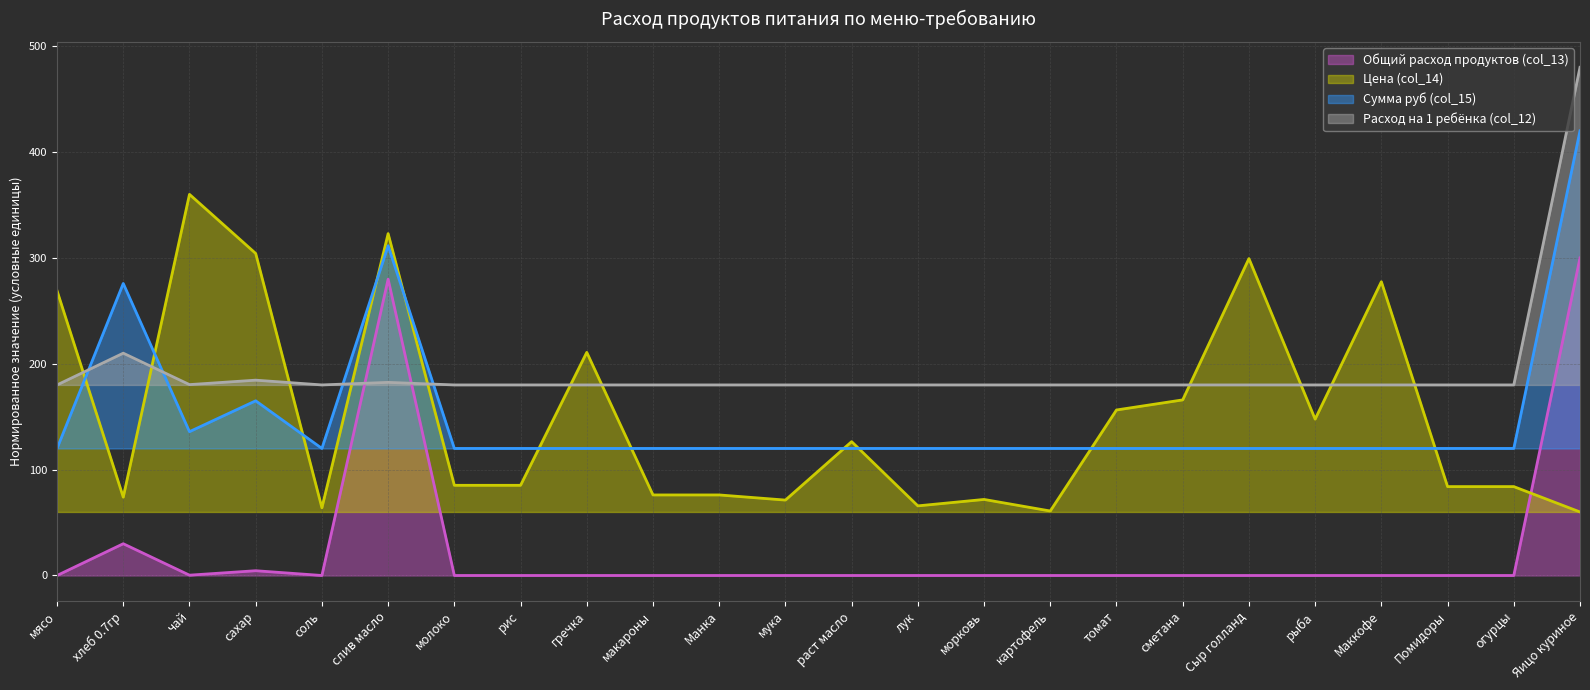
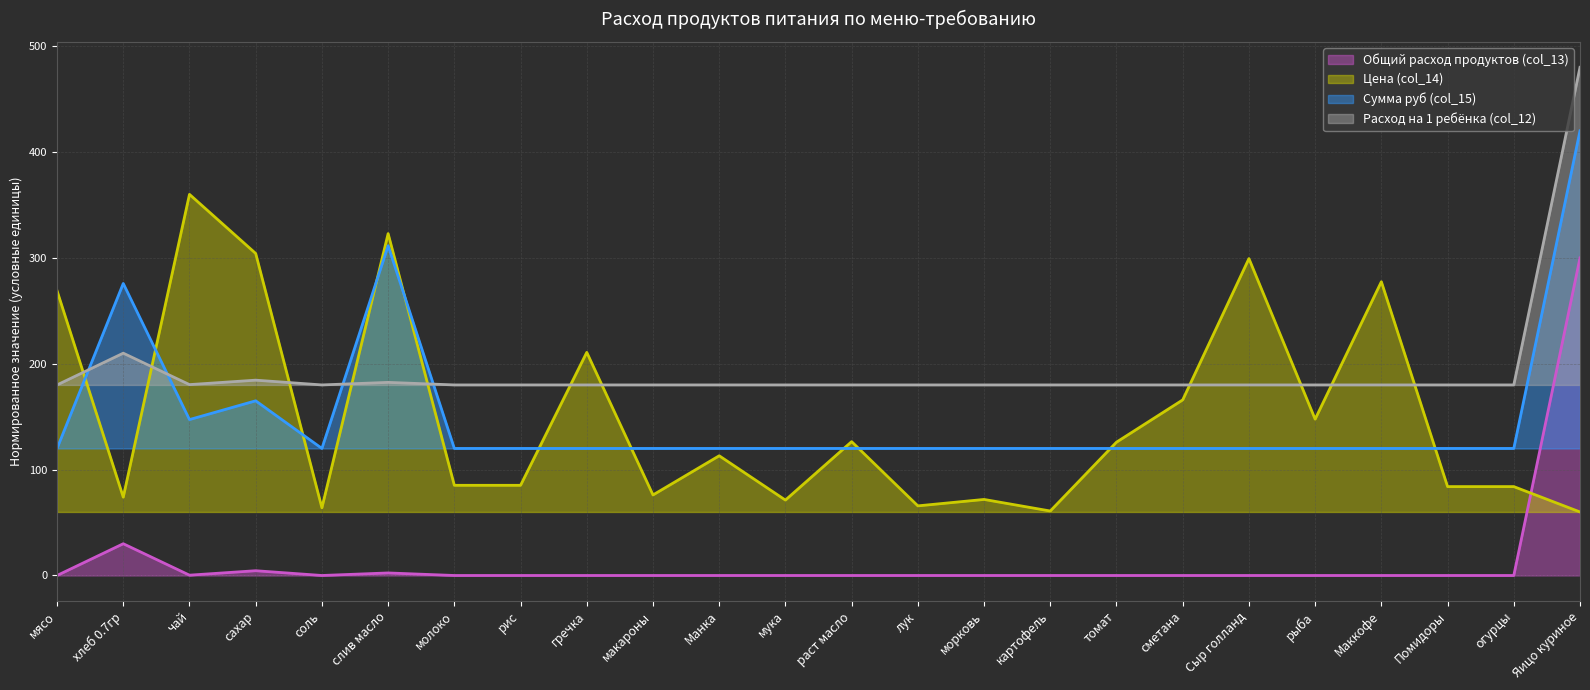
  {
    "Общий расход продуктов (col_13)": {
      "мясо": 0,
      "хлеб 0.7гр": 30,
      "чай": 0,
      "сахар": 5,
      "соль": 0,
-     "слив масло": 280,
+     "слив масло": 2,
      "молоко": 0,
      "рис": 0,
      "гречка": 0,
      "макароны": 0,
      "Манка": 0,
      "мука": 0,
      "раст масло": 0,
      "лук": 0,
      "морковь": 0,
      "картофель": 0,
      "томат": 0,
      "сметана": 0,
      "Сыр голланд": 0,
      "рыба": 0,
      "Маккофе": 0,
      "Помидоры": 0,
      "огурцы": 0,
      "Яицо куриное": 300
    },
    "Цена (col_14)": {
      "мясо": 269,
      "хлеб 0.7гр": 74,
      "чай": 360,
      "сахар": 304,
      "соль": 64,
      "слив масло": 323,
      "молоко": 85,
      "рис": 85,
      "гречка": 211,
      "макароны": 76,
-     "Манка": 76,
+     "Манка": 113,
      "мука": 71,
      "раст масло": 126,
      "лук": 66,
      "морковь": 72,
      "картофель": 61,
-     "томат": 156,
+     "томат": 126,
      "сметана": 166,
      "Сыр голланд": 299,
      "рыба": 148,
      "Маккофе": 277,
      "Помидоры": 84,
      "огурцы": 84
    },
    "Сумма руб (col_15)": {
      "хлеб 0.7гр": 276,
-     "чай": 136,
+     "чай": 147,
      "сахар": 165,
      "слив масло": 312,
      "Яицо куриное": 420
    },
    "Расход на 1 ребёнка (col_12)": {
      "хлеб 0.7гр": 210,
      "чай": 180,
      "сахар": 185,
      "слив масло": 182,
      "Яицо куриное": 480
    }
  }
